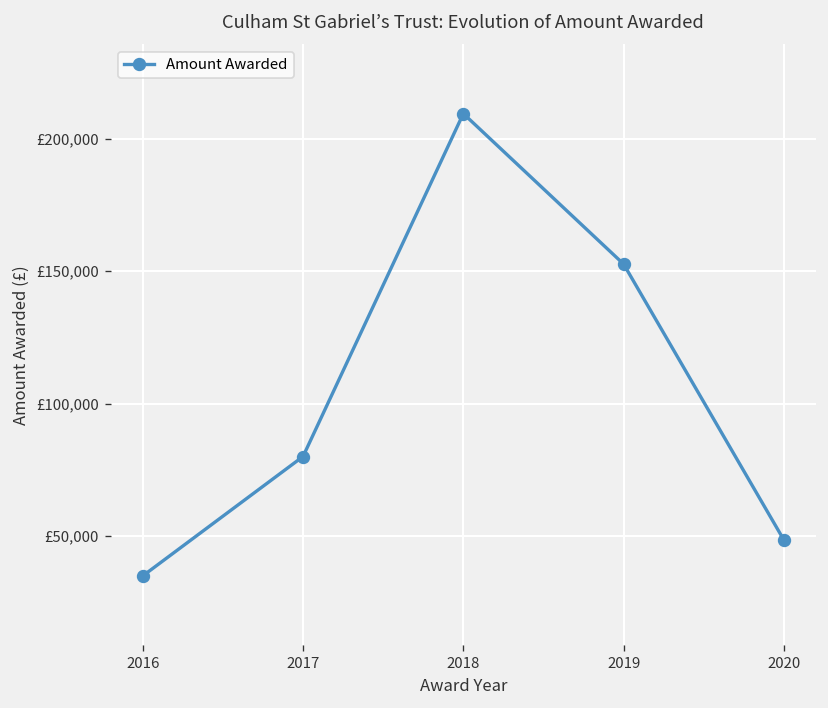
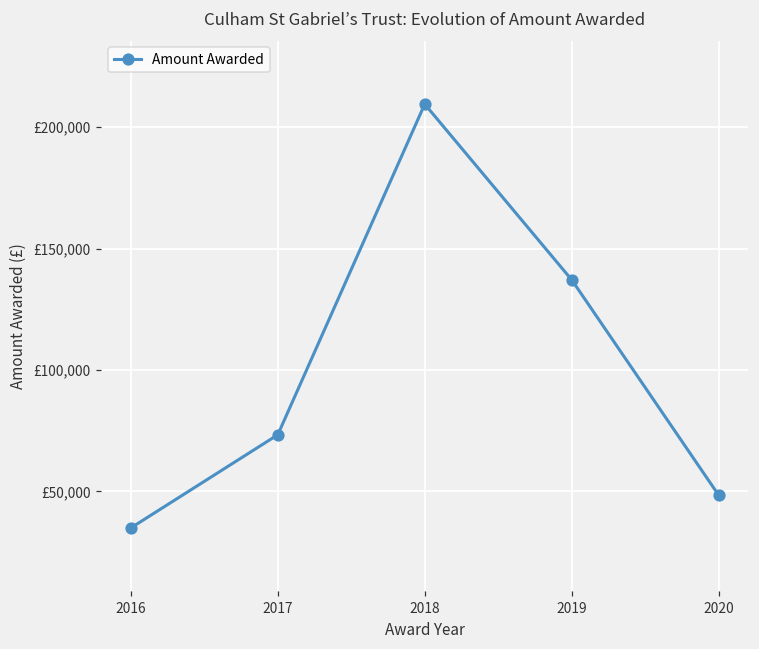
  {
    "2016": "£35,000",
-   "2017": "£80,000",
+   "2017": "£73,000",
    "2018": "£209,000",
-   "2019": "£153,000",
+   "2019": "£137,000",
    "2020": "£48,000"
  }
